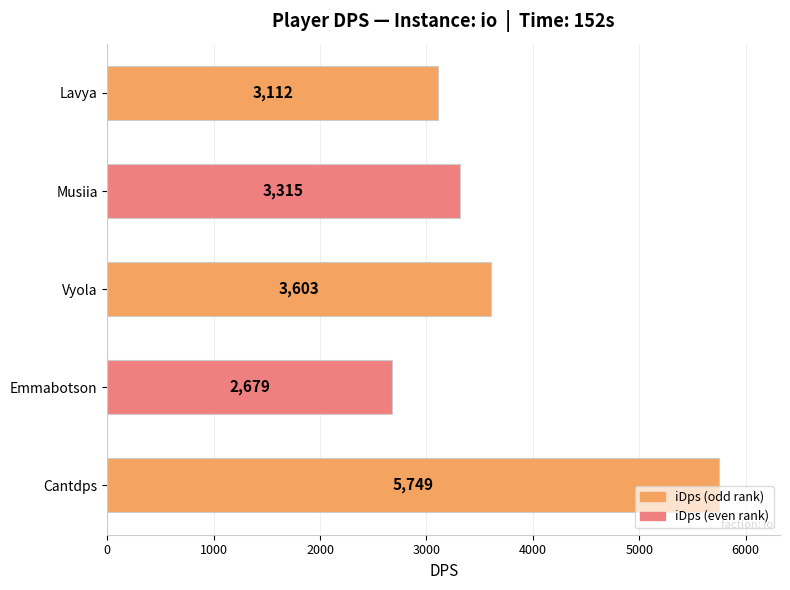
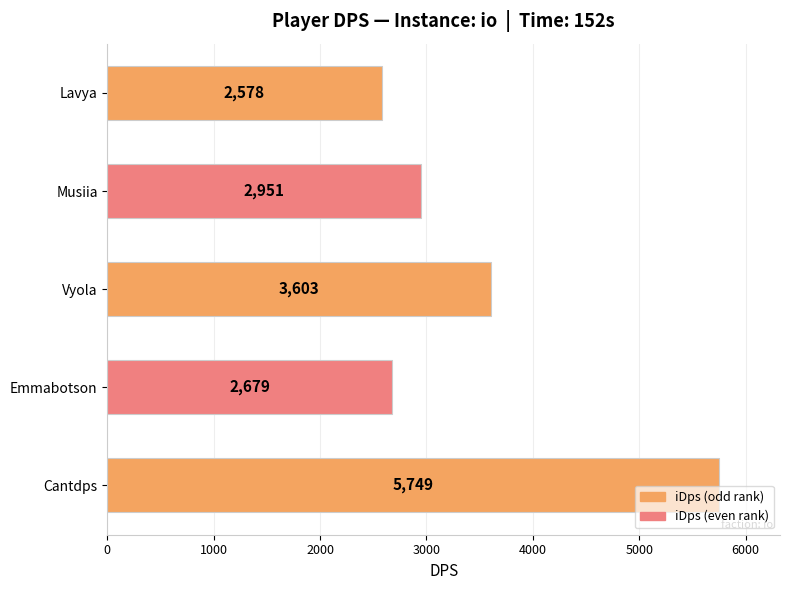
  {
-   "Lavya": "3,112",
-   "Musiia": "3,315",
+   "Lavya": "2,578",
+   "Musiia": "2,951",
    "Vyola": "3,603",
    "Emmabotson": "2,679",
    "Cantdps": "5,749"
  }
